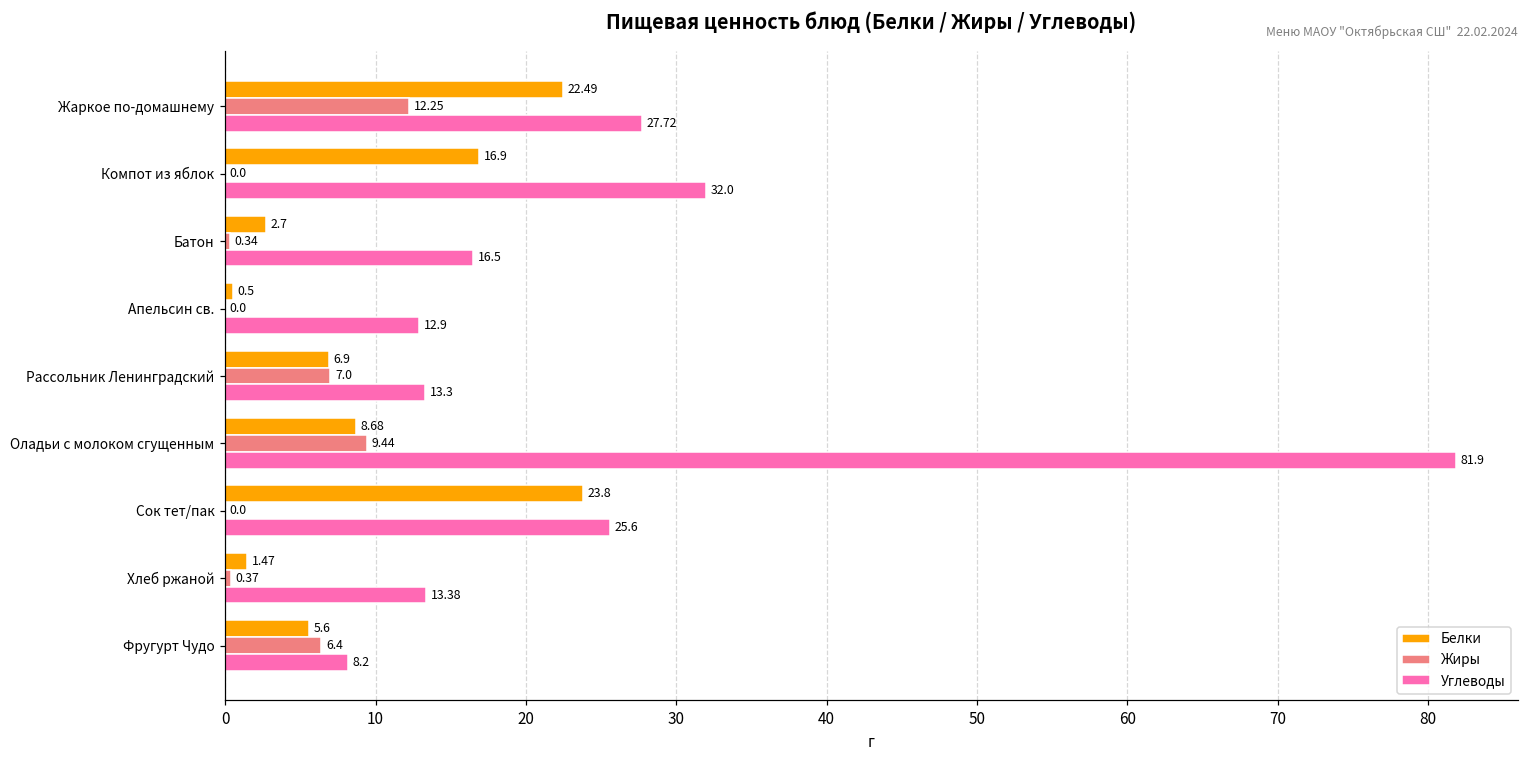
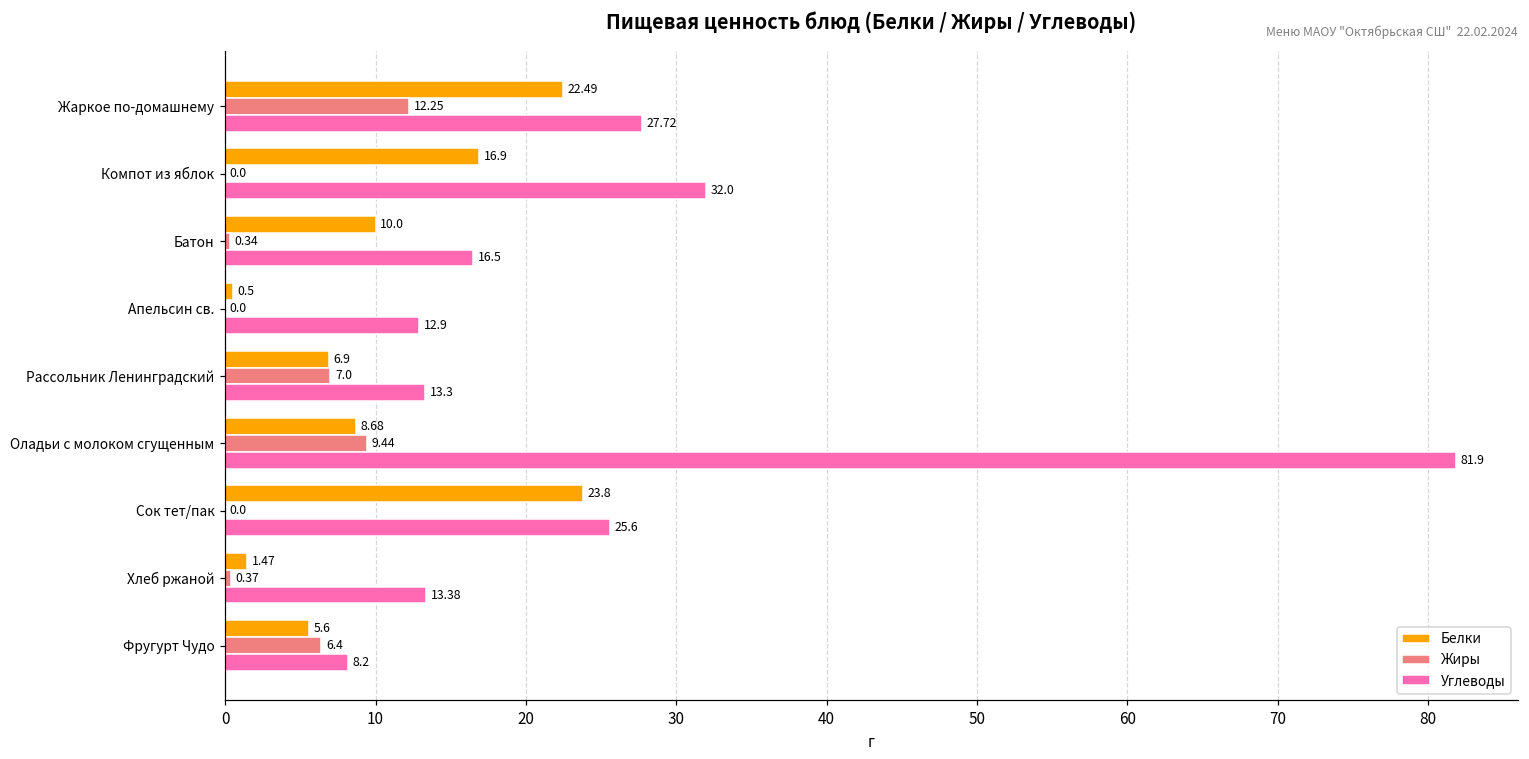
  {
    "Белки": {
      "Жаркое по-домашнему": 22.49,
      "Компот из яблок": 16.9,
-     "Батон": 2.7,
+     "Батон": 10.0,
      "Апельсин св.": 0.5,
      "Рассольник Ленинградский": 6.9,
      "Оладьи с молоком сгущенным": 8.68,
      "Сок тет/пак": 23.8,
      "Хлеб ржаной": 1.47,
      "Фругурт Чудо": 5.6
    }
  }
